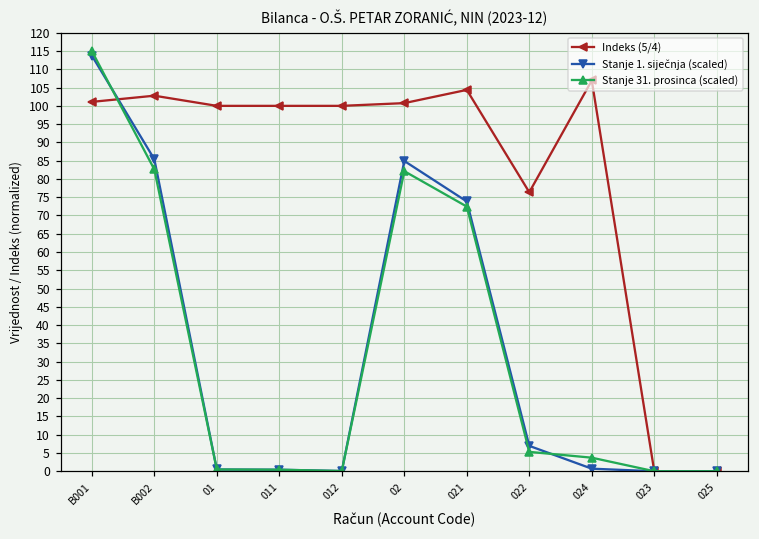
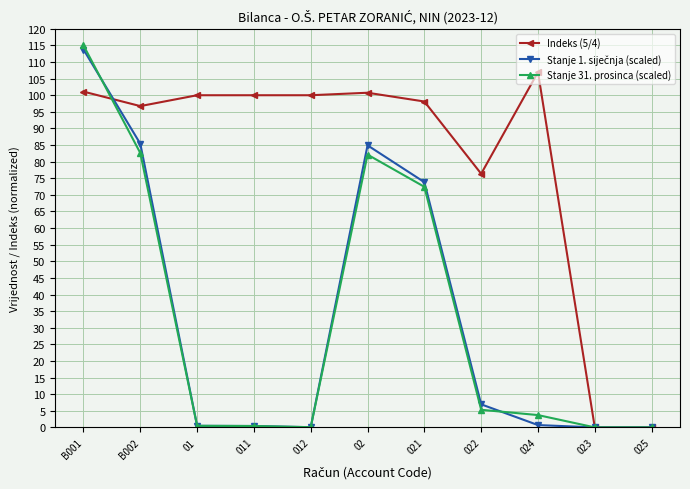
  {
    "Indeks (5/4)": {
      "B001": 101,
-     "B002": 103,
+     "B002": 97,
      "01": 100,
      "011": 100,
      "012": 100,
      "02": 101,
-     "021": 104,
+     "021": 98,
      "022": 76
    },
    "Stanje 1. siječnja (scaled)": {
      "B001": 114,
      "B002": 85,
      "02": 85,
      "021": 74,
      "022": 7,
      "024": 1
    },
    "Stanje 31. prosinca (scaled)": {
      "B001": 115,
      "B002": 83,
      "02": 82,
      "021": 72,
      "022": 5,
      "024": 4
    }
  }
